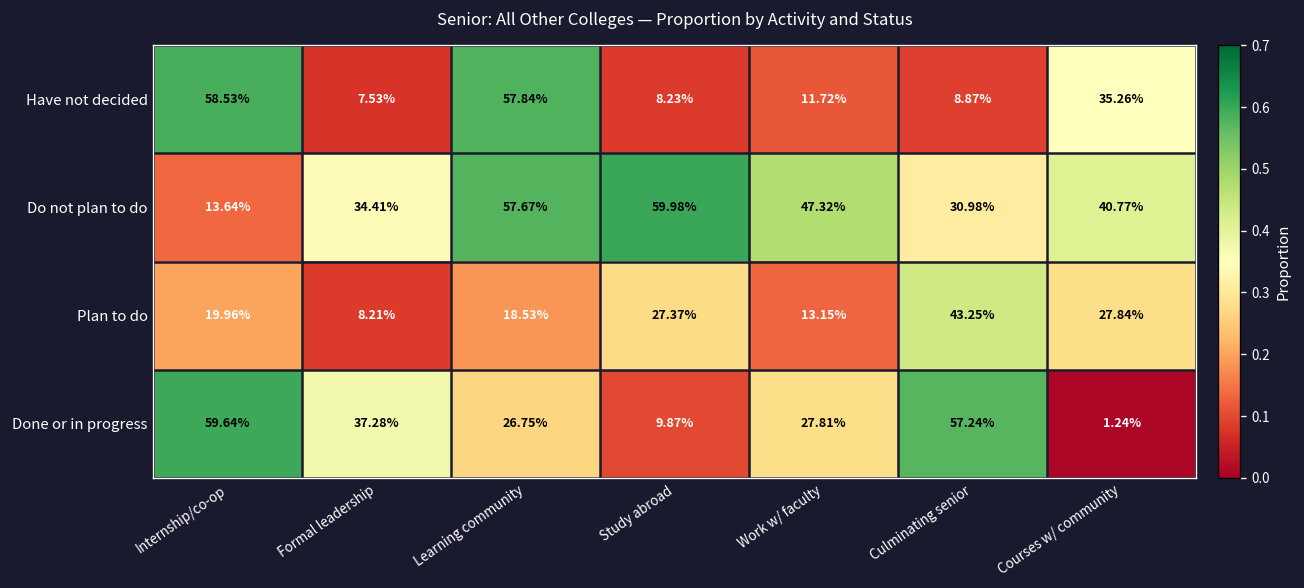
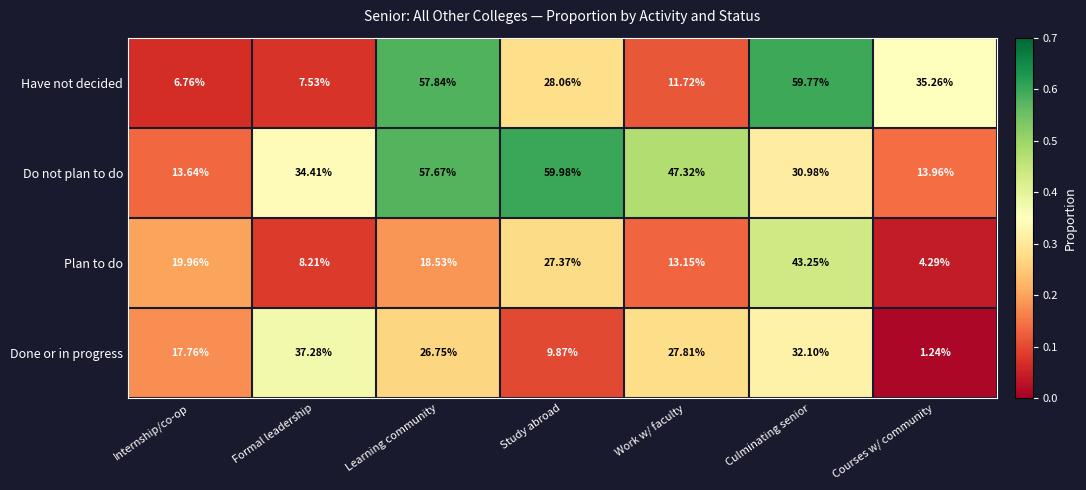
  {
    "Have not decided": {
-     "Internship/co-op": "58.53%",
+     "Internship/co-op": "6.76%",
      "Formal leadership": "7.53%",
      "Learning community": "57.84%",
-     "Study abroad": "8.23%",
+     "Study abroad": "28.06%",
      "Work w/ faculty": "11.72%",
-     "Culminating senior": "8.87%",
+     "Culminating senior": "59.77%",
      "Courses w/ community": "35.26%"
    },
    "Do not plan to do": {
      "Internship/co-op": "13.64%",
      "Formal leadership": "34.41%",
      "Learning community": "57.67%",
      "Study abroad": "59.98%",
      "Work w/ faculty": "47.32%",
      "Culminating senior": "30.98%",
-     "Courses w/ community": "40.77%"
+     "Courses w/ community": "13.96%"
    },
    "Plan to do": {
      "Internship/co-op": "19.96%",
      "Formal leadership": "8.21%",
      "Learning community": "18.53%",
      "Study abroad": "27.37%",
      "Work w/ faculty": "13.15%",
      "Culminating senior": "43.25%",
-     "Courses w/ community": "27.84%"
+     "Courses w/ community": "4.29%"
    },
    "Done or in progress": {
-     "Internship/co-op": "59.64%",
+     "Internship/co-op": "17.76%",
      "Formal leadership": "37.28%",
      "Learning community": "26.75%",
      "Study abroad": "9.87%",
      "Work w/ faculty": "27.81%",
-     "Culminating senior": "57.24%",
+     "Culminating senior": "32.10%",
      "Courses w/ community": "1.24%"
    }
  }
